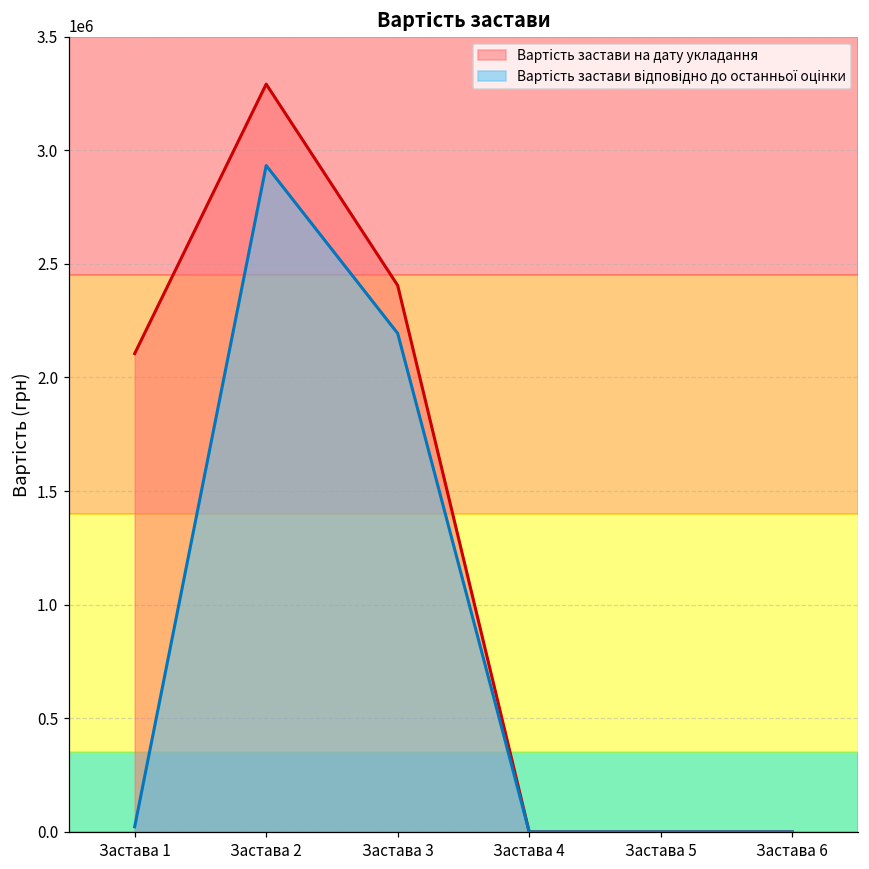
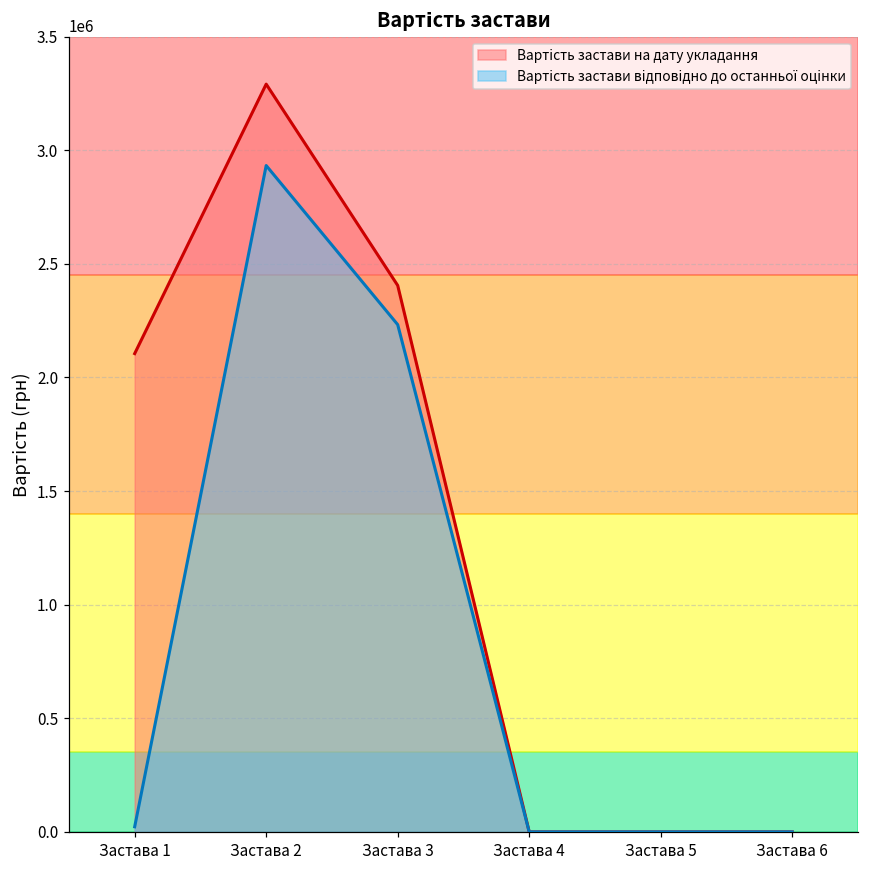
  {
    "Вартість застави на дату укладання": {
      "Застава 1": 2110000,
      "Застава 2": 3290000,
      "Застава 3": 2410000
    },
    "Вартість застави відповідно до останньої оцінки": {
      "Застава 1": 20000,
      "Застава 2": 2930000,
-     "Застава 3": 2190000
+     "Застава 3": 2230000
    }
  }
